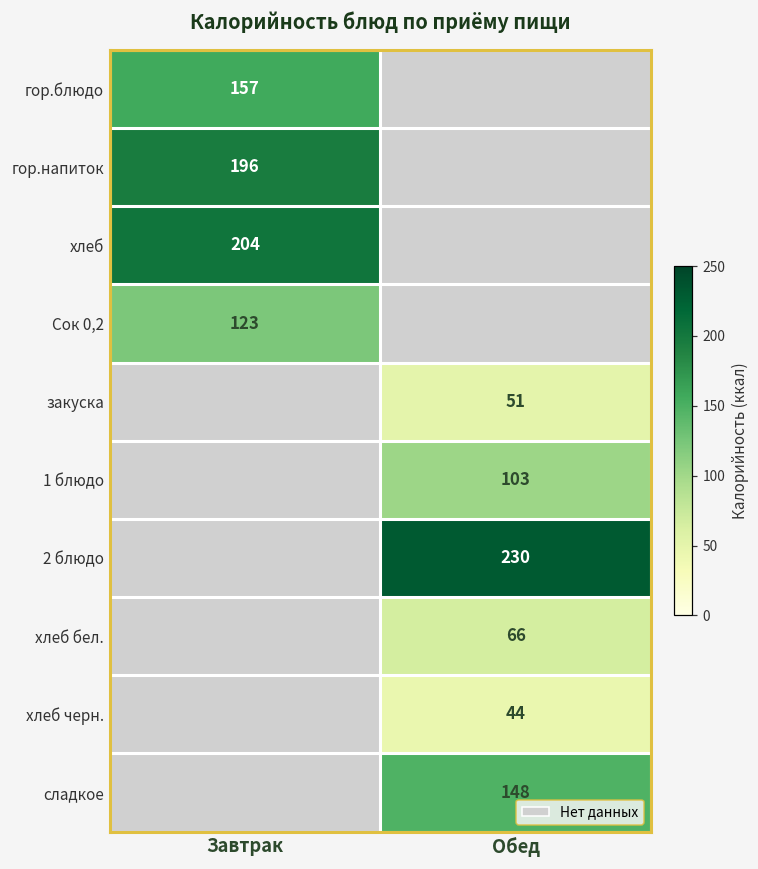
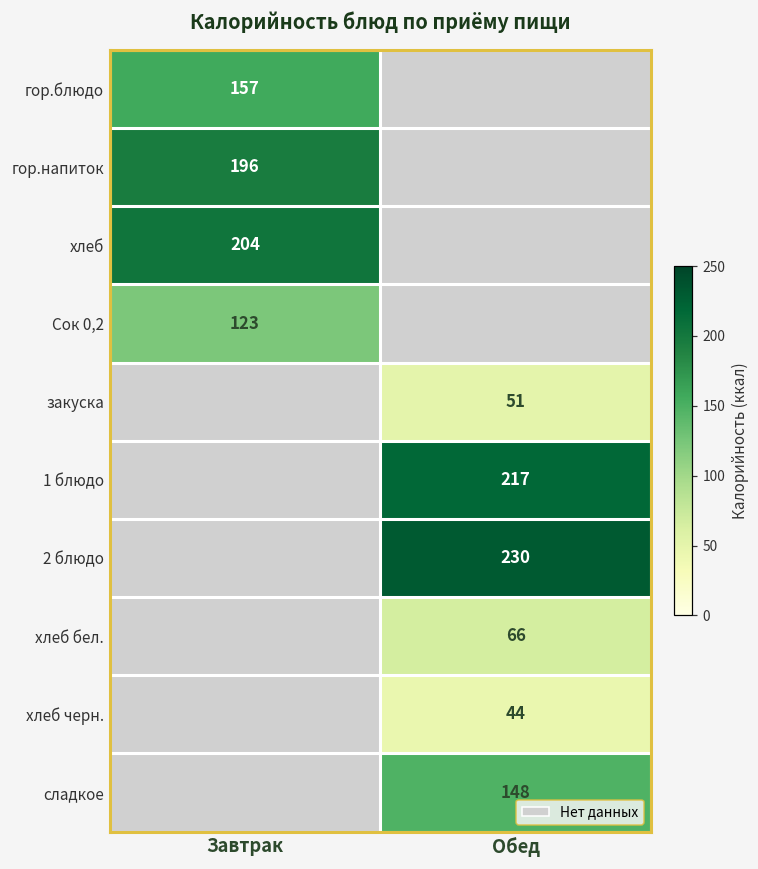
  {
    "гор.блюдо": {
      "Завтрак": 157
    },
    "гор.напиток": {
      "Завтрак": 196
    },
    "хлеб": {
      "Завтрак": 204
    },
    "Сок 0,2": {
      "Завтрак": 123
    },
    "закуска": {
      "Обед": 51
    },
    "1 блюдо": {
-     "Обед": 103
+     "Обед": 217
    },
    "2 блюдо": {
      "Обед": 230
    },
    "хлеб бел.": {
      "Обед": 66
    },
    "хлеб черн.": {
      "Обед": 44
    }
  }
